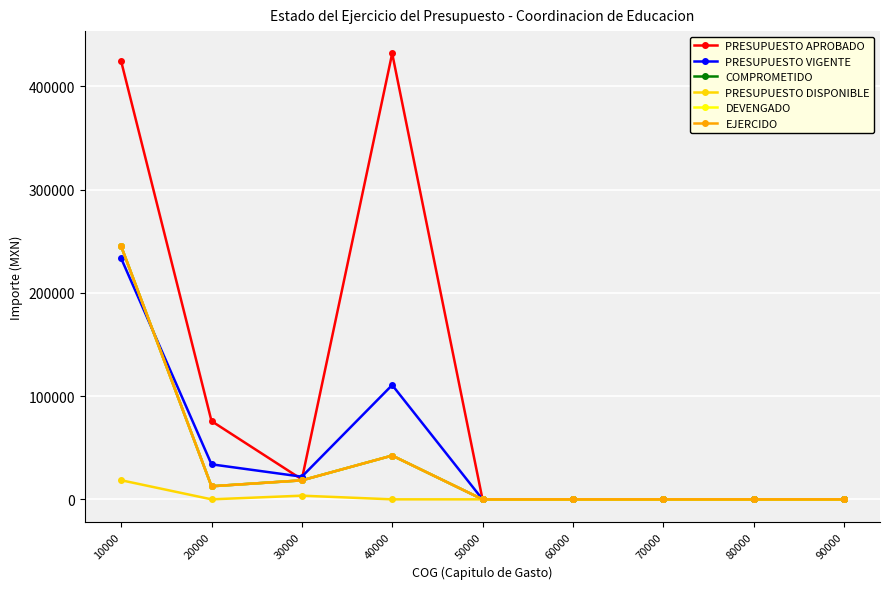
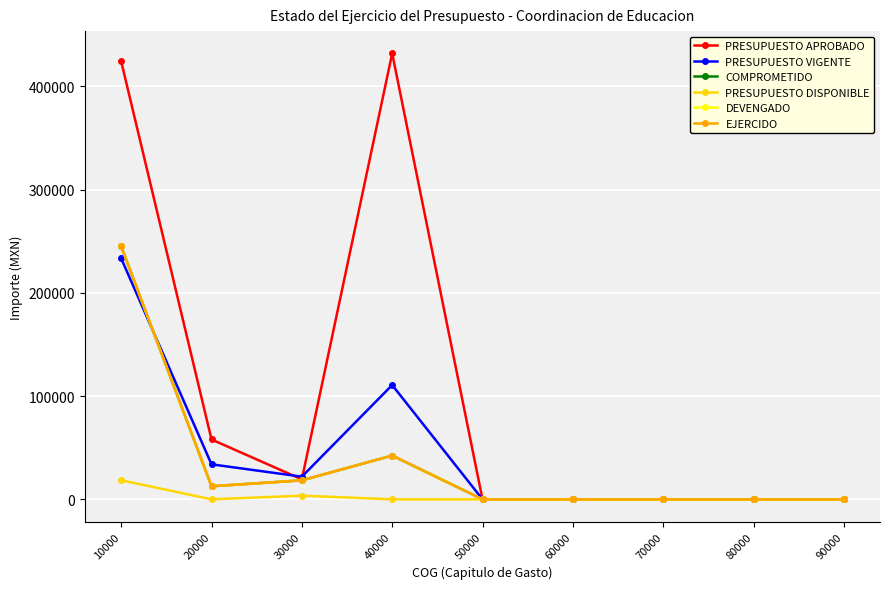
  {
    "PRESUPUESTO APROBADO": {
      "10000": 424000,
-     "20000": 76000,
+     "20000": 58000,
      "40000": 432000
    },
    "PRESUPUESTO VIGENTE": {
      "10000": 233000,
      "20000": 34000,
      "30000": 22000,
      "40000": 111000
    }
  }
